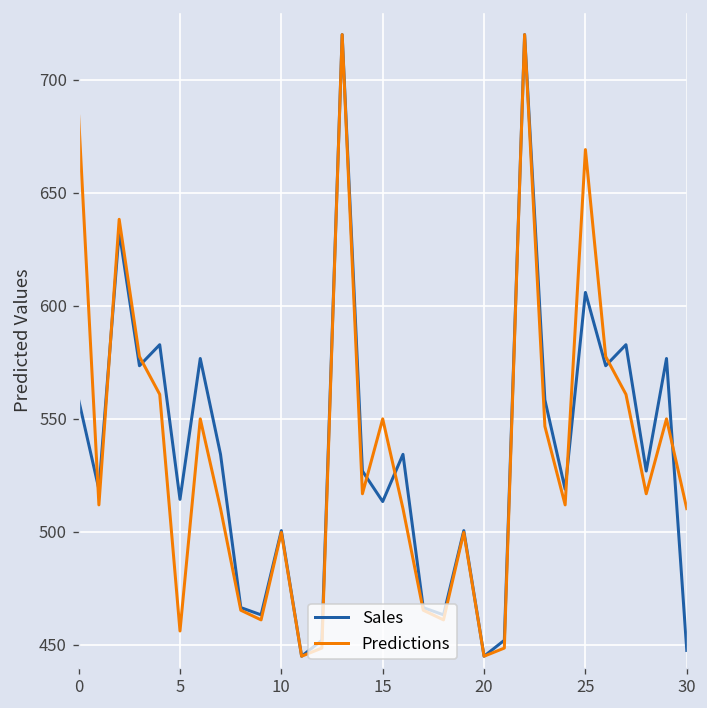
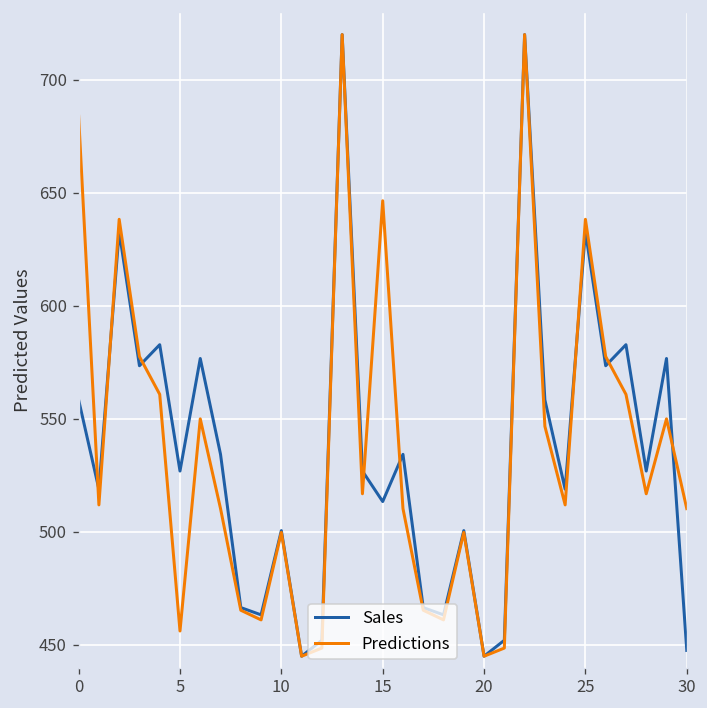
  {
    "Sales": {
      "0": 558,
-     "5": 514,
+     "5": 527,
      "15": 513,
-     "25": 606,
+     "25": 633,
      "30": 448
    },
    "Predictions": {
      "0": 684,
      "5": 456,
-     "15": 550,
-     "25": 669,
+     "15": 646,
+     "25": 638,
      "30": 510
    }
  }
